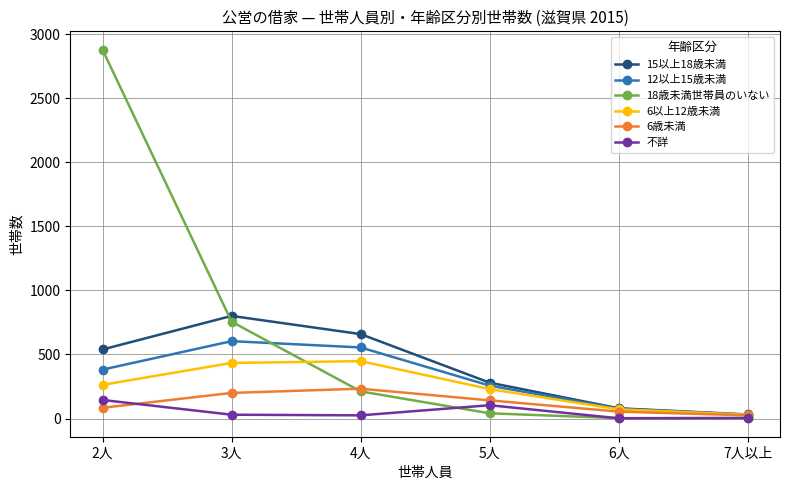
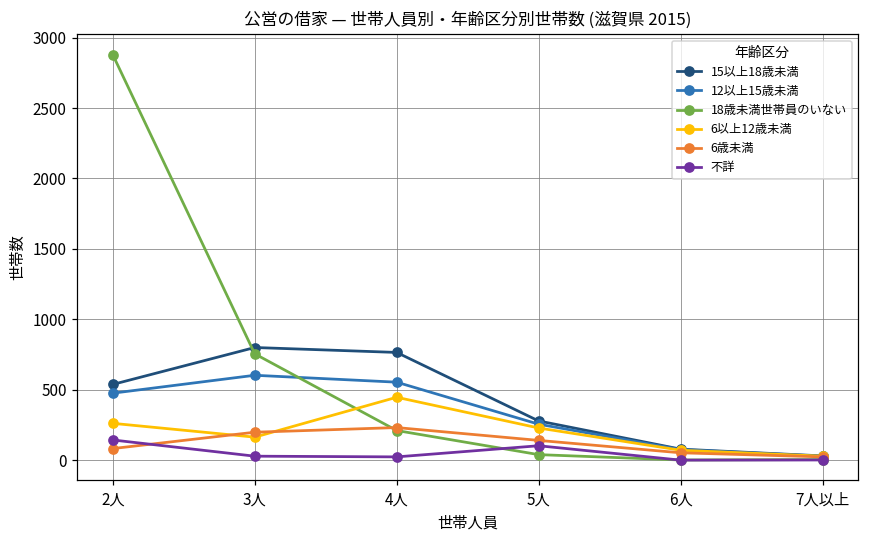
  {
    "15以上18歳未満": {
      "2人": 540,
      "3人": 800,
-     "4人": 660,
+     "4人": 770,
      "5人": 280
    },
    "12以上15歳未満": {
-     "2人": 380,
+     "2人": 480,
      "3人": 600,
      "4人": 560,
      "5人": 260
    },
    "18歳未満世帯員のいない": {
      "2人": 2880,
      "3人": 760,
      "4人": 210,
      "5人": 40
    },
    "6以上12歳未満": {
      "2人": 260,
-     "3人": 430,
+     "3人": 170,
      "4人": 450,
      "5人": 230
    },
    "6歳未満": {
      "2人": 80,
      "3人": 200,
      "4人": 230,
      "5人": 140
    },
    "不詳": {
      "2人": 150,
      "3人": 30,
      "4人": 30,
      "5人": 100
    }
  }
